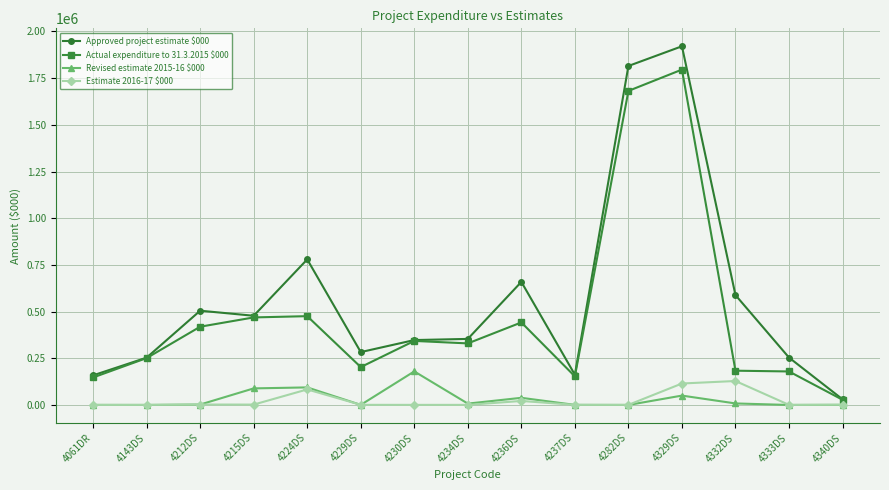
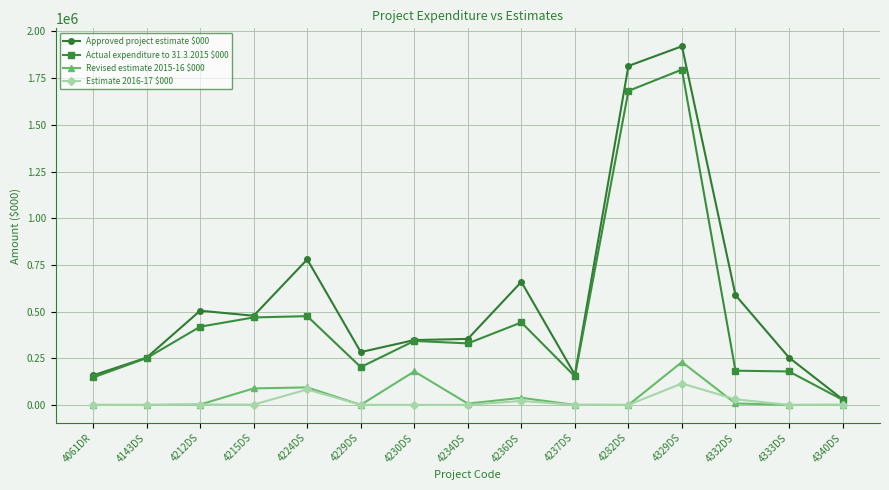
  {
    "Revised estimate 2015-16 $000": {
      "4215DS": 90000,
      "4230DS": 180000,
      "4236DS": 40000,
-     "4329DS": 50000,
+     "4329DS": 230000,
      "4332DS": 10000
    },
    "Estimate 2016-17 $000": {
      "4215DS": 0,
      "4230DS": 0,
      "4236DS": 20000,
      "4329DS": 110000,
-     "4332DS": 130000
+     "4332DS": 30000
    }
  }
